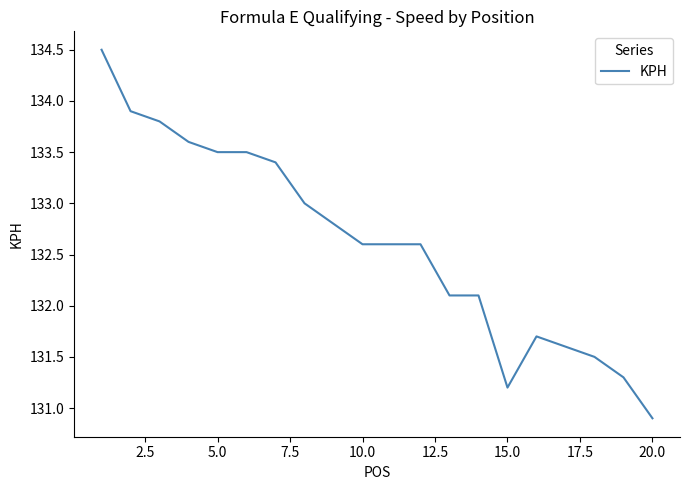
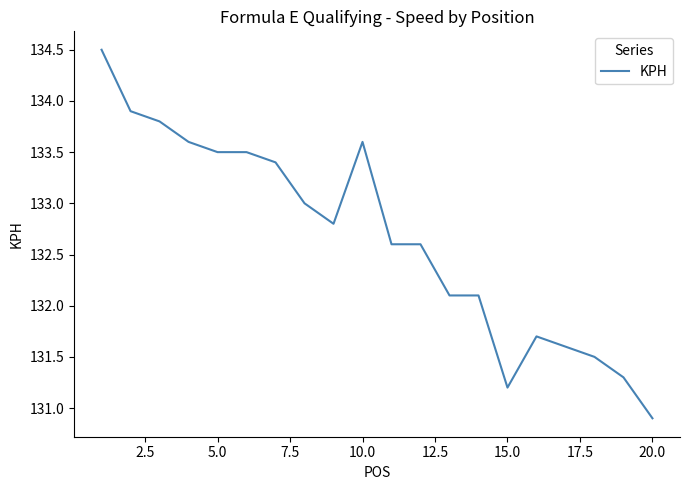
  {
    "5.0": 133.5,
-   "10.0": 132.6,
+   "10.0": 133.6,
    "15.0": 131.2,
    "20.0": 130.9
  }
